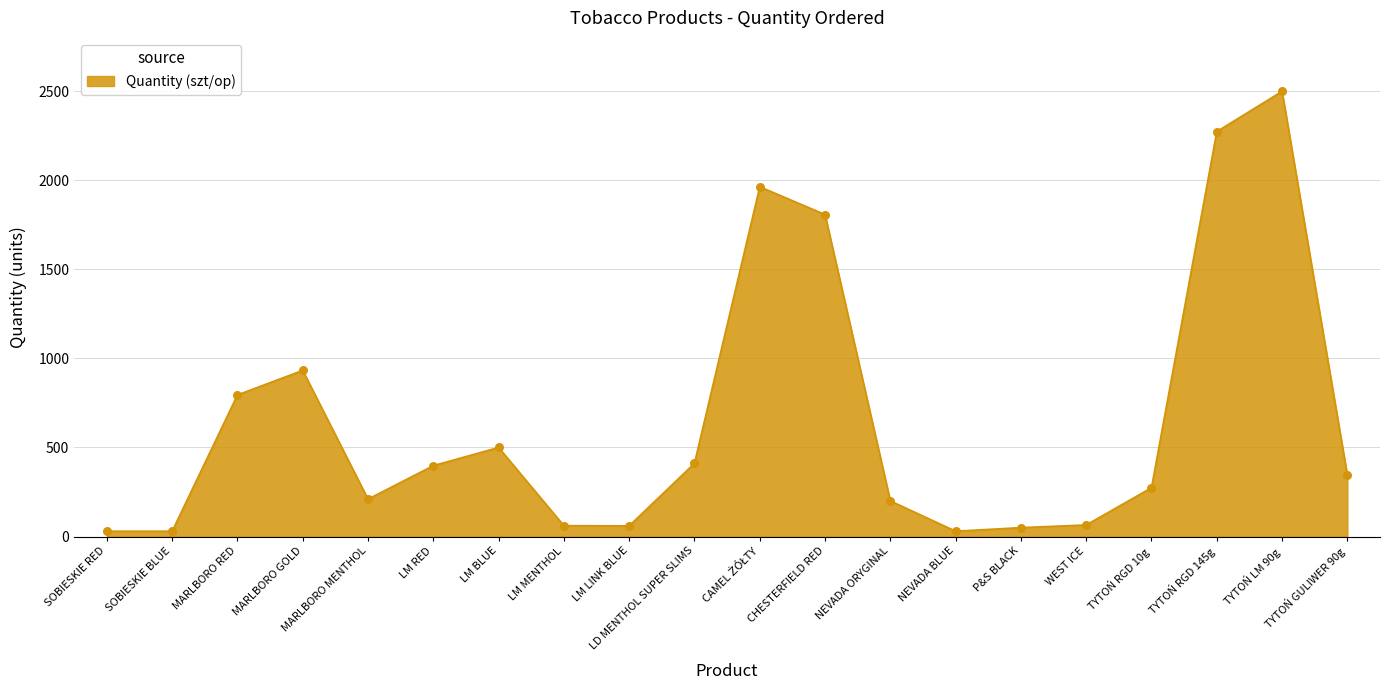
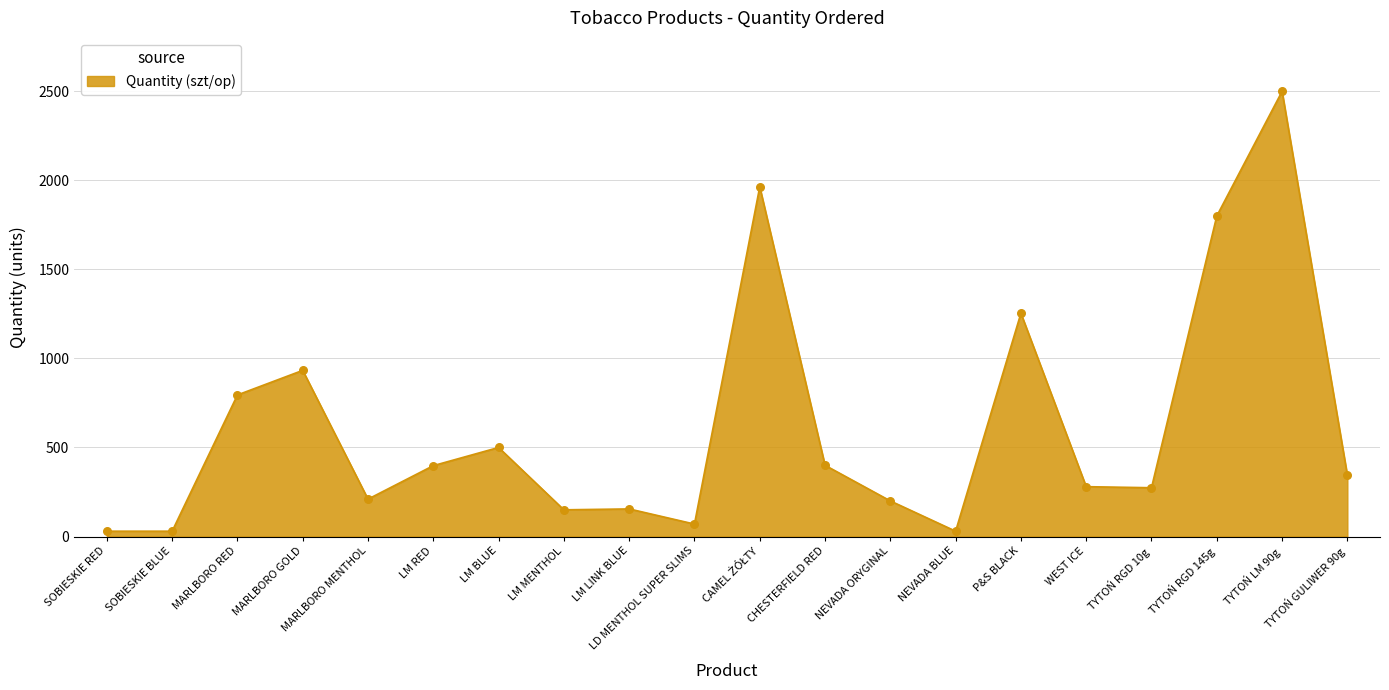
  {
    "SOBIESKIE RED": 30,
    "SOBIESKIE BLUE": 30,
    "MARLBORO RED": 800,
    "MARLBORO GOLD": 930,
    "MARLBORO MENTHOL": 210,
    "LM RED": 400,
    "LM BLUE": 500,
-   "LM MENTHOL": 60,
-   "LM LINK BLUE": 60,
-   "LD MENTHOL SUPER SLIMS": 410,
+   "LM MENTHOL": 150,
+   "LM LINK BLUE": 160,
+   "LD MENTHOL SUPER SLIMS": 70,
    "CAMEL ŻÓŁTY": 1960,
-   "CHESTERFIELD RED": 1810,
+   "CHESTERFIELD RED": 400,
    "NEVADA ORYGINAL": 200,
    "NEVADA BLUE": 30,
-   "P&S BLACK": 50,
-   "WEST ICE": 70,
+   "P&S BLACK": 1250,
+   "WEST ICE": 280,
    "TYTOŃ RGD 10g": 270,
-   "TYTOŃ RGD 145g": 2270,
+   "TYTOŃ RGD 145g": 1800,
    "TYTOŃ LM 90g": 2500,
    "TYTOŃ GULIWER 90g": 340
  }
